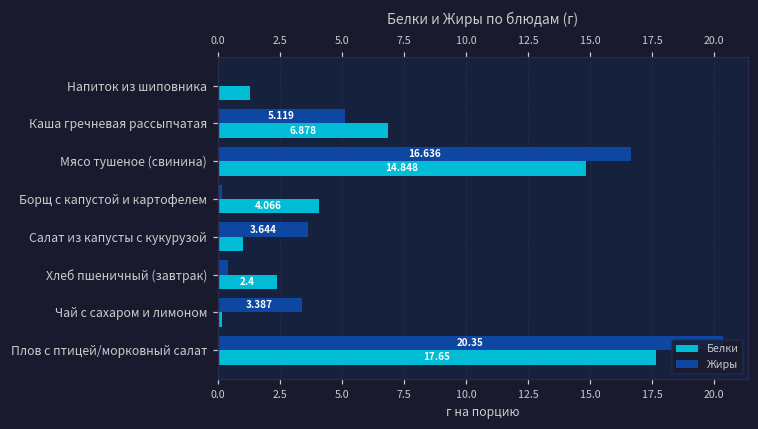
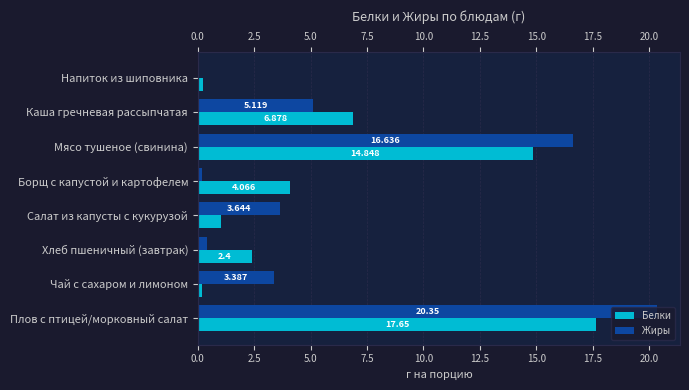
  {
    "Белки": {
-     "Напиток из шиповника": 1.3,
+     "Напиток из шиповника": 0.2,
      "Салат из капусты с кукурузой": 1.0,
      "Чай с сахаром и лимоном": 0.2
    },
    "Жиры": {
      "Каша гречневая рассыпчатая": 5.119,
      "Мясо тушеное (свинина)": 16.636,
      "Салат из капусты с кукурузой": 3.644,
      "Чай с сахаром и лимоном": 3.387
    }
  }
